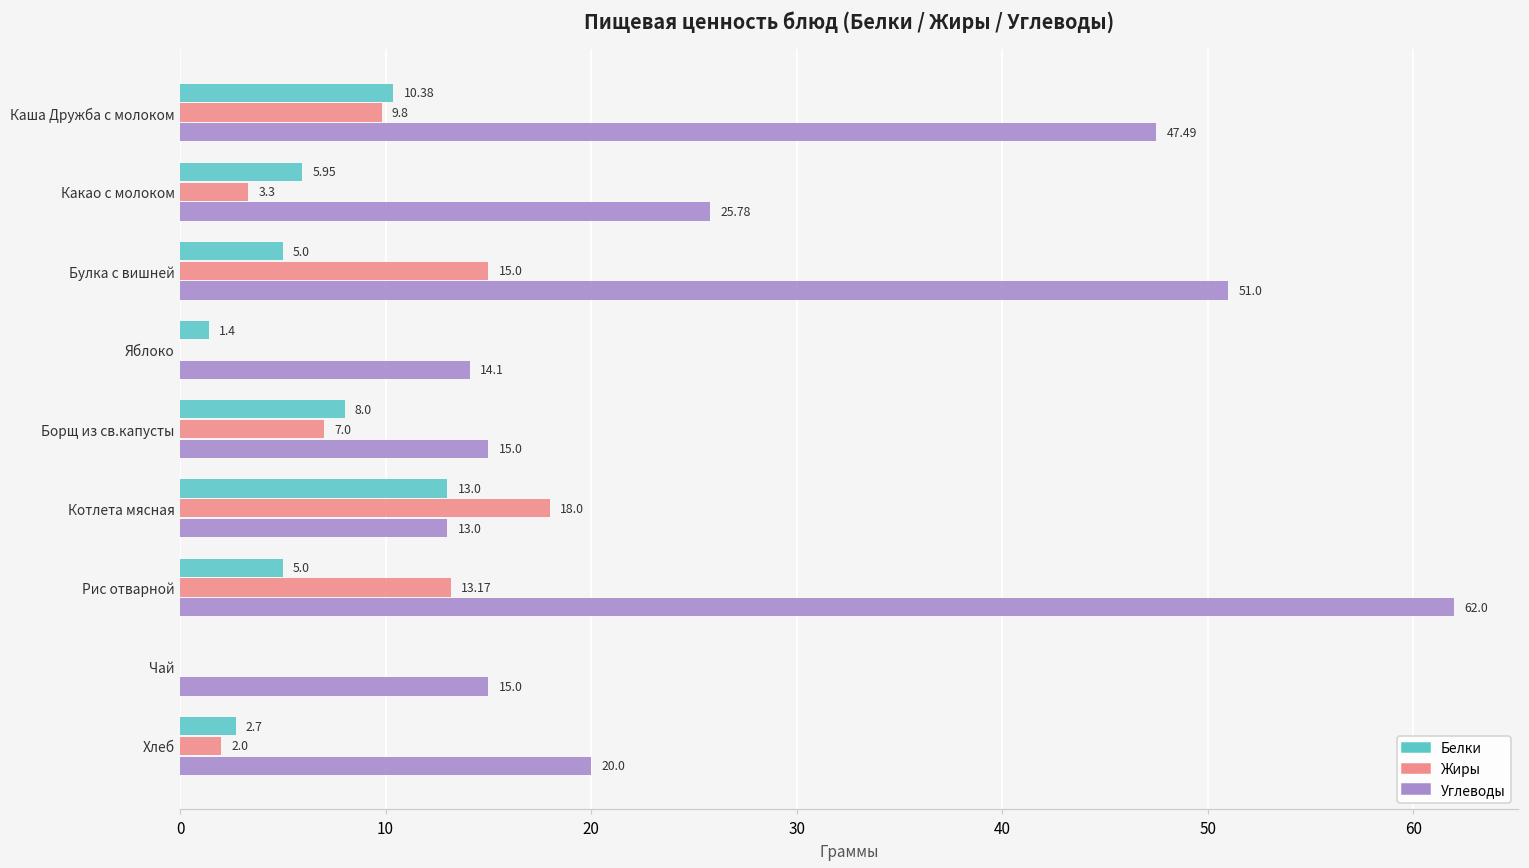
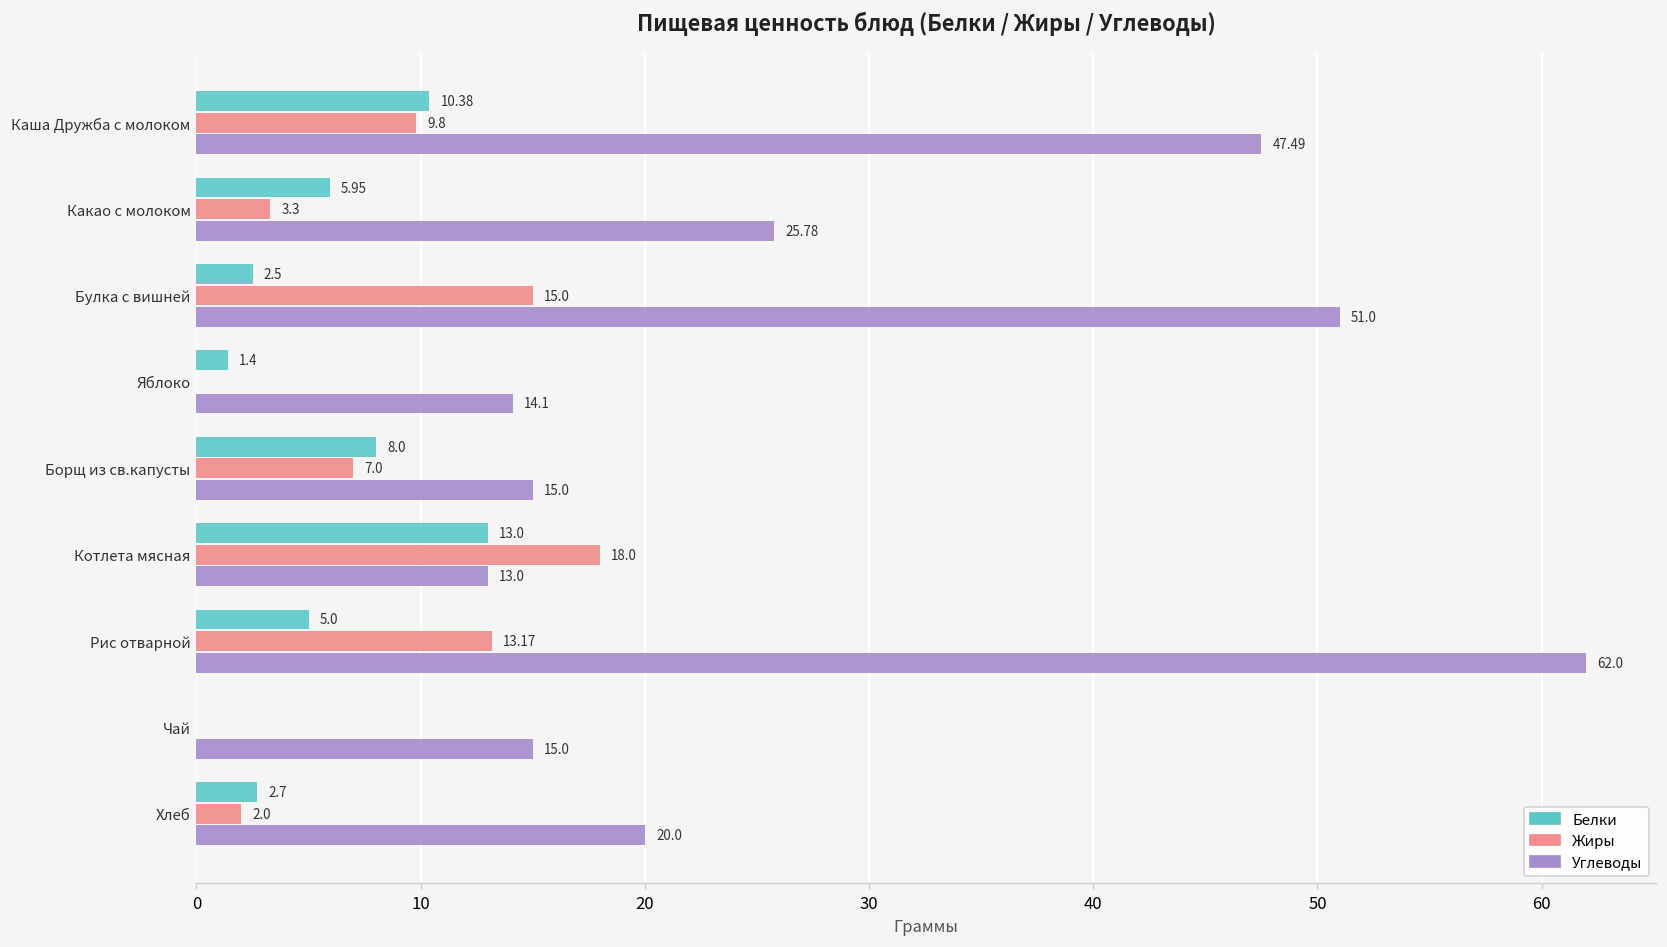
  {
    "Белки": {
      "Каша Дружба с молоком": 10.38,
      "Какао с молоком": 5.95,
-     "Булка с вишней": 5.0,
+     "Булка с вишней": 2.5,
      "Яблоко": 1.4,
      "Борщ из св.капусты": 8.0,
      "Котлета мясная": 13.0,
      "Рис отварной": 5.0,
      "Хлеб": 2.7
    },
    "Жиры": {
      "Каша Дружба с молоком": 9.8,
      "Какао с молоком": 3.3,
      "Булка с вишней": 15.0,
      "Борщ из св.капусты": 7.0,
      "Котлета мясная": 18.0,
      "Рис отварной": 13.17,
      "Хлеб": 2.0
    },
    "Углеводы": {
      "Каша Дружба с молоком": 47.49,
      "Какао с молоком": 25.78,
      "Булка с вишней": 51.0,
      "Яблоко": 14.1,
      "Борщ из св.капусты": 15.0,
      "Котлета мясная": 13.0,
      "Рис отварной": 62.0,
      "Чай": 15.0,
      "Хлеб": 20.0
    }
  }
